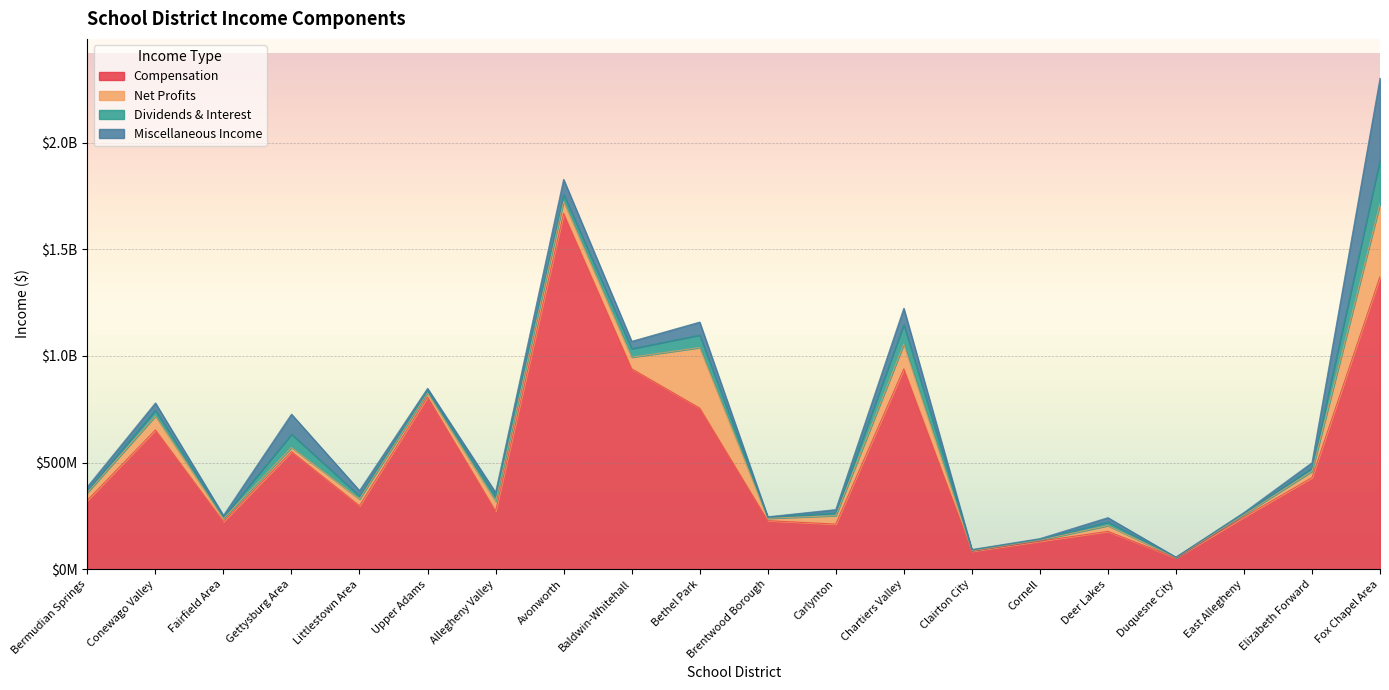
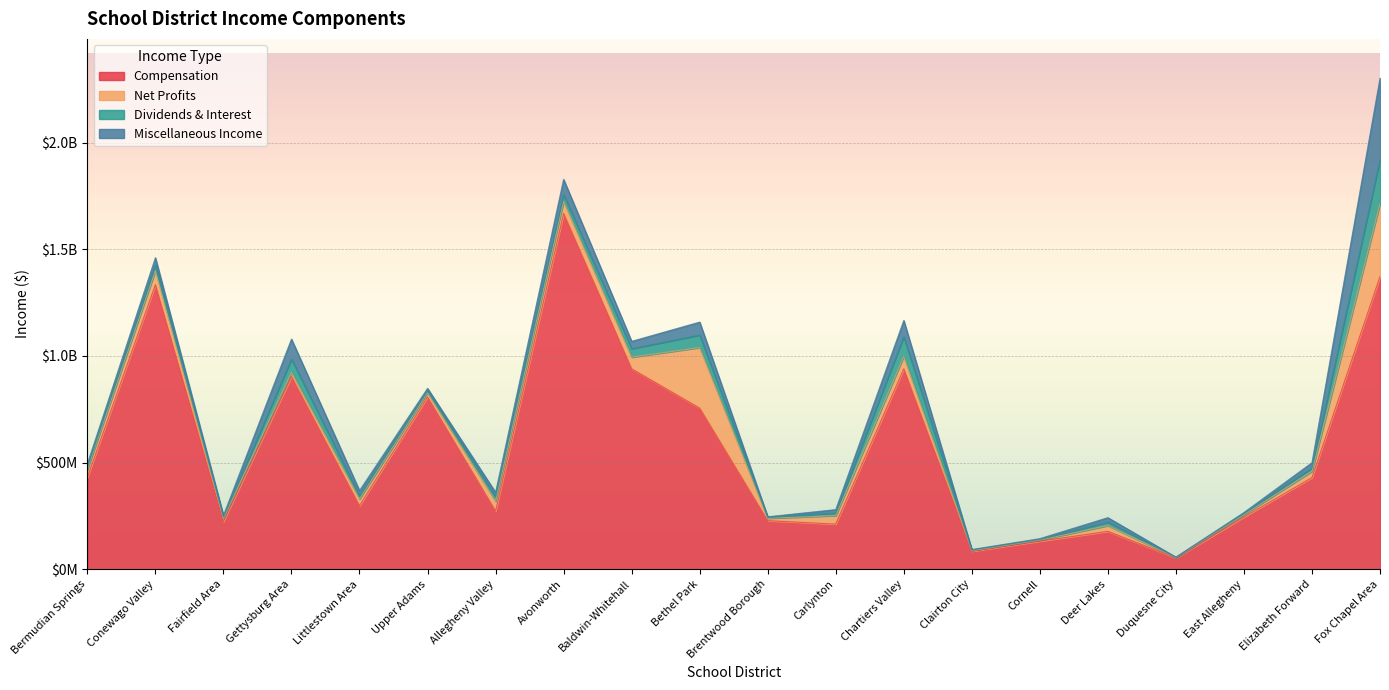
  {
    "Compensation": {
-     "Bermudian Springs": "$320000000",
-     "Conewago Valley": "$650000000",
+     "Bermudian Springs": "$430000000",
+     "Conewago Valley": "$1330000000",
      "Fairfield Area": "$220000000",
-     "Gettysburg Area": "$550000000",
+     "Gettysburg Area": "$900000000",
      "Littlestown Area": "$300000000",
      "Upper Adams": "$810000000",
      "Allegheny Valley": "$270000000",
      "Avonworth": "$1670000000",
      "Baldwin-Whitehall": "$940000000",
      "Bethel Park": "$760000000",
      "Carlynton": "$210000000",
      "Chartiers Valley": "$940000000",
      "Deer Lakes": "$180000000",
      "Elizabeth Forward": "$430000000",
      "Fox Chapel Area": "$1370000000"
    },
    "Net Profits": {
      "Conewago Valley": "$70000000",
      "Gettysburg Area": "$20000000",
      "Littlestown Area": "$30000000",
      "Allegheny Valley": "$50000000",
      "Avonworth": "$60000000",
      "Baldwin-Whitehall": "$50000000",
      "Bethel Park": "$280000000",
      "Carlynton": "$40000000",
-     "Chartiers Valley": "$120000000",
+     "Chartiers Valley": "$60000000",
      "Deer Lakes": "$30000000",
      "Elizabeth Forward": "$30000000",
      "Fox Chapel Area": "$340000000"
    }
  }
